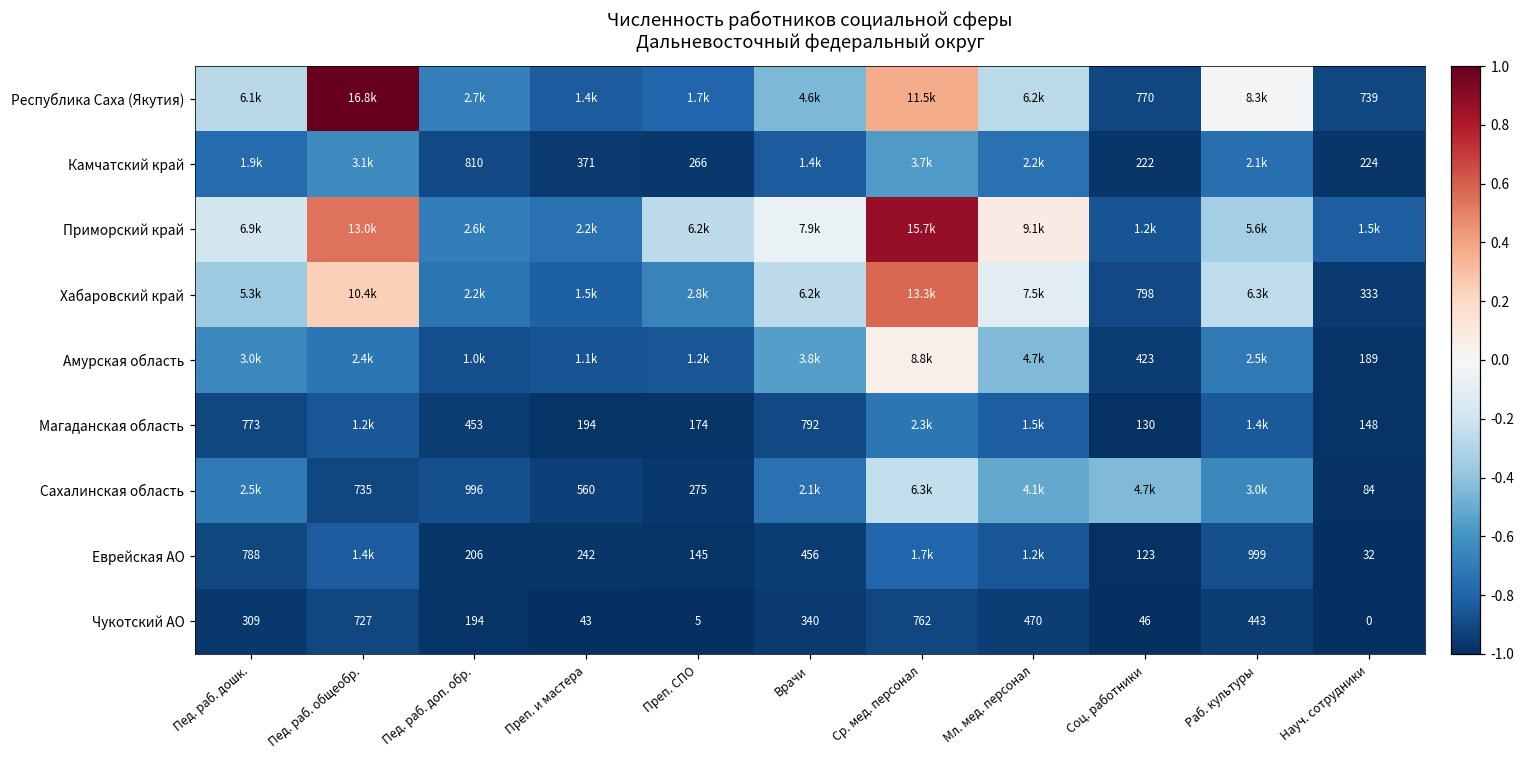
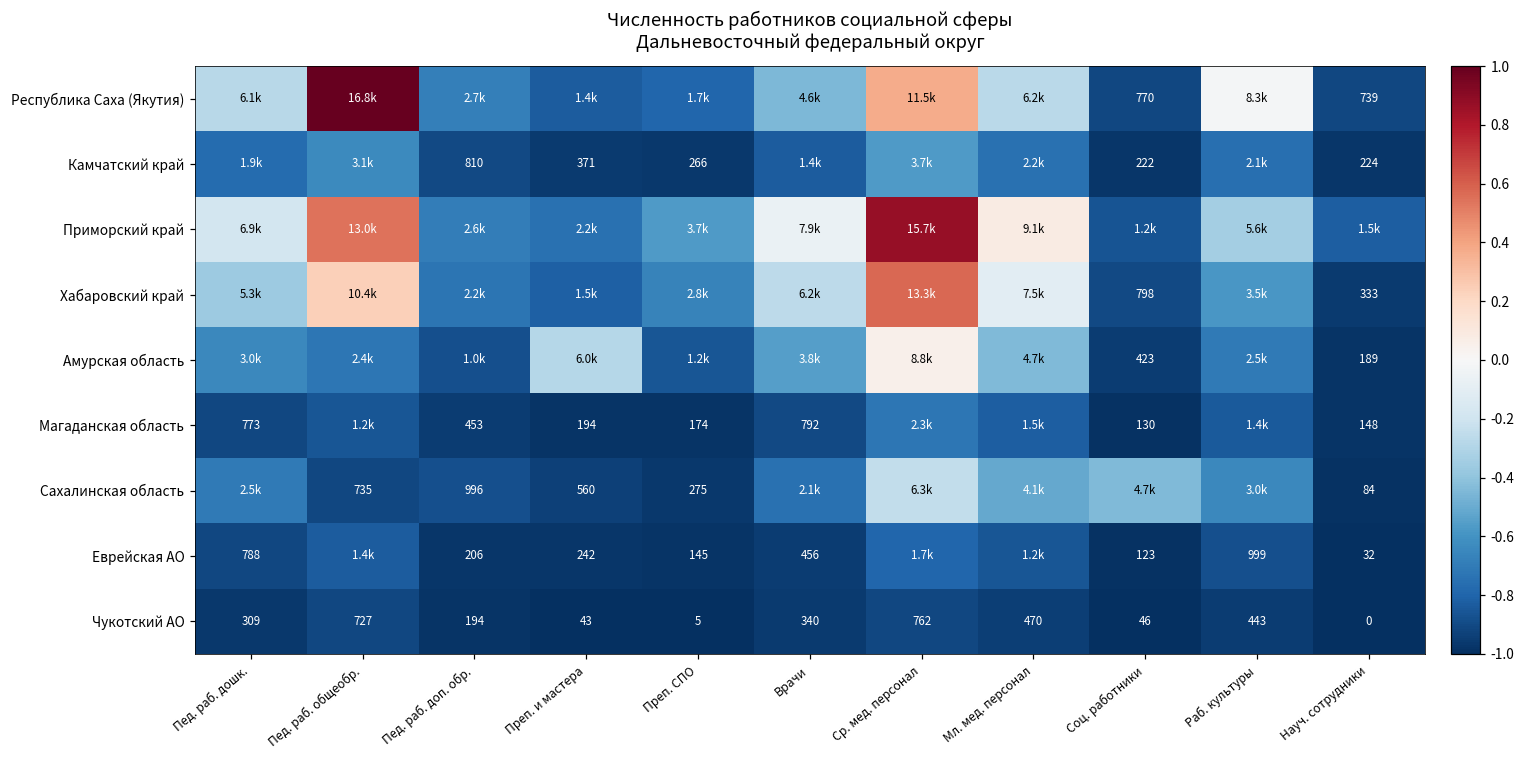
  {
    "Республика Саха (Якутия)": {
      "Пед. раб. дошк.": "6.1k",
      "Пед. раб. общеобр.": "16.8k",
      "Пед. раб. доп. обр.": "2.7k",
      "Преп. и мастера": "1.4k",
      "Преп. СПО": "1.7k",
      "Врачи": "4.6k",
      "Ср. мед. персонал": "11.5k",
      "Мл. мед. персонал": "6.2k",
      "Соц. работники": "770",
      "Раб. культуры": "8.3k",
      "Науч. сотрудники": "739"
    },
    "Камчатский край": {
      "Пед. раб. дошк.": "1.9k",
      "Пед. раб. общеобр.": "3.1k",
      "Пед. раб. доп. обр.": "810",
      "Преп. и мастера": "371",
      "Преп. СПО": "266",
      "Врачи": "1.4k",
      "Ср. мед. персонал": "3.7k",
      "Мл. мед. персонал": "2.2k",
      "Соц. работники": "222",
      "Раб. культуры": "2.1k",
      "Науч. сотрудники": "224"
    },
    "Приморский край": {
      "Пед. раб. дошк.": "6.9k",
      "Пед. раб. общеобр.": "13.0k",
      "Пед. раб. доп. обр.": "2.6k",
      "Преп. и мастера": "2.2k",
-     "Преп. СПО": "6.2k",
+     "Преп. СПО": "3.7k",
      "Врачи": "7.9k",
      "Ср. мед. персонал": "15.7k",
      "Мл. мед. персонал": "9.1k",
      "Соц. работники": "1.2k",
      "Раб. культуры": "5.6k",
      "Науч. сотрудники": "1.5k"
    },
    "Хабаровский край": {
      "Пед. раб. дошк.": "5.3k",
      "Пед. раб. общеобр.": "10.4k",
      "Пед. раб. доп. обр.": "2.2k",
      "Преп. и мастера": "1.5k",
      "Преп. СПО": "2.8k",
      "Врачи": "6.2k",
      "Ср. мед. персонал": "13.3k",
      "Мл. мед. персонал": "7.5k",
      "Соц. работники": "798",
-     "Раб. культуры": "6.3k",
+     "Раб. культуры": "3.5k",
      "Науч. сотрудники": "333"
    },
    "Амурская область": {
      "Пед. раб. дошк.": "3.0k",
      "Пед. раб. общеобр.": "2.4k",
      "Пед. раб. доп. обр.": "1.0k",
-     "Преп. и мастера": "1.1k",
+     "Преп. и мастера": "6.0k",
      "Преп. СПО": "1.2k",
      "Врачи": "3.8k",
      "Ср. мед. персонал": "8.8k",
      "Мл. мед. персонал": "4.7k",
      "Соц. работники": "423",
      "Раб. культуры": "2.5k",
      "Науч. сотрудники": "189"
    },
    "Магаданская область": {
      "Пед. раб. дошк.": "773",
      "Пед. раб. общеобр.": "1.2k",
      "Пед. раб. доп. обр.": "453",
      "Преп. и мастера": "194",
      "Преп. СПО": "174",
      "Врачи": "792",
      "Ср. мед. персонал": "2.3k",
      "Мл. мед. персонал": "1.5k",
      "Соц. работники": "130",
      "Раб. культуры": "1.4k",
      "Науч. сотрудники": "148"
    },
    "Сахалинская область": {
      "Пед. раб. дошк.": "2.5k",
      "Пед. раб. общеобр.": "735",
      "Пед. раб. доп. обр.": "996",
      "Преп. и мастера": "560",
      "Преп. СПО": "275",
      "Врачи": "2.1k",
      "Ср. мед. персонал": "6.3k",
      "Мл. мед. персонал": "4.1k",
      "Соц. работники": "4.7k",
      "Раб. культуры": "3.0k",
      "Науч. сотрудники": "84"
    },
    "Еврейская АО": {
      "Пед. раб. дошк.": "788",
      "Пед. раб. общеобр.": "1.4k",
      "Пед. раб. доп. обр.": "206",
      "Преп. и мастера": "242",
      "Преп. СПО": "145",
      "Врачи": "456",
      "Ср. мед. персонал": "1.7k",
      "Мл. мед. персонал": "1.2k",
      "Соц. работники": "123",
      "Раб. культуры": "999",
      "Науч. сотрудники": "32"
    },
    "Чукотский АО": {
      "Пед. раб. дошк.": "309",
      "Пед. раб. общеобр.": "727",
      "Пед. раб. доп. обр.": "194",
      "Преп. и мастера": "43",
      "Преп. СПО": "5",
      "Врачи": "340",
      "Ср. мед. персонал": "762",
      "Мл. мед. персонал": "470",
      "Соц. работники": "46",
      "Раб. культуры": "443",
      "Науч. сотрудники": "0"
    }
  }
